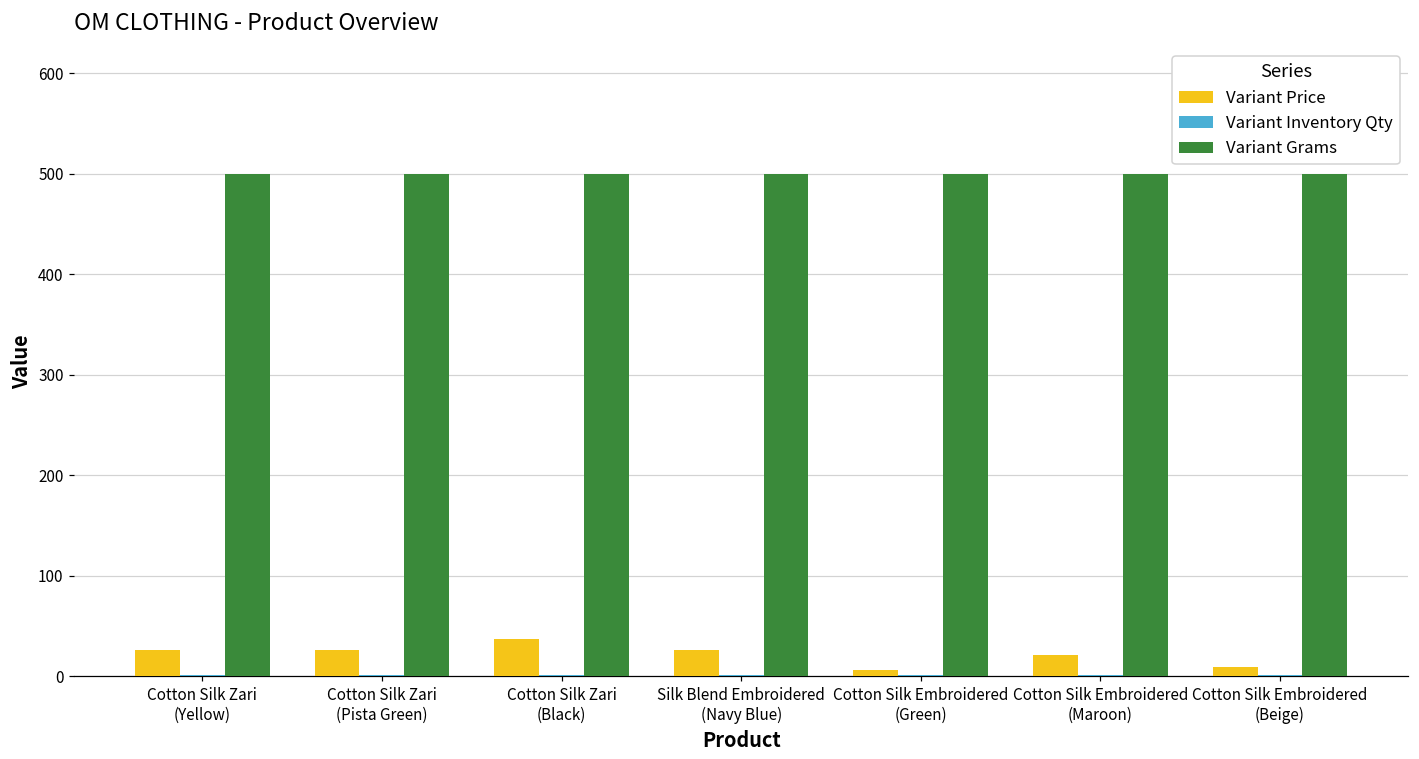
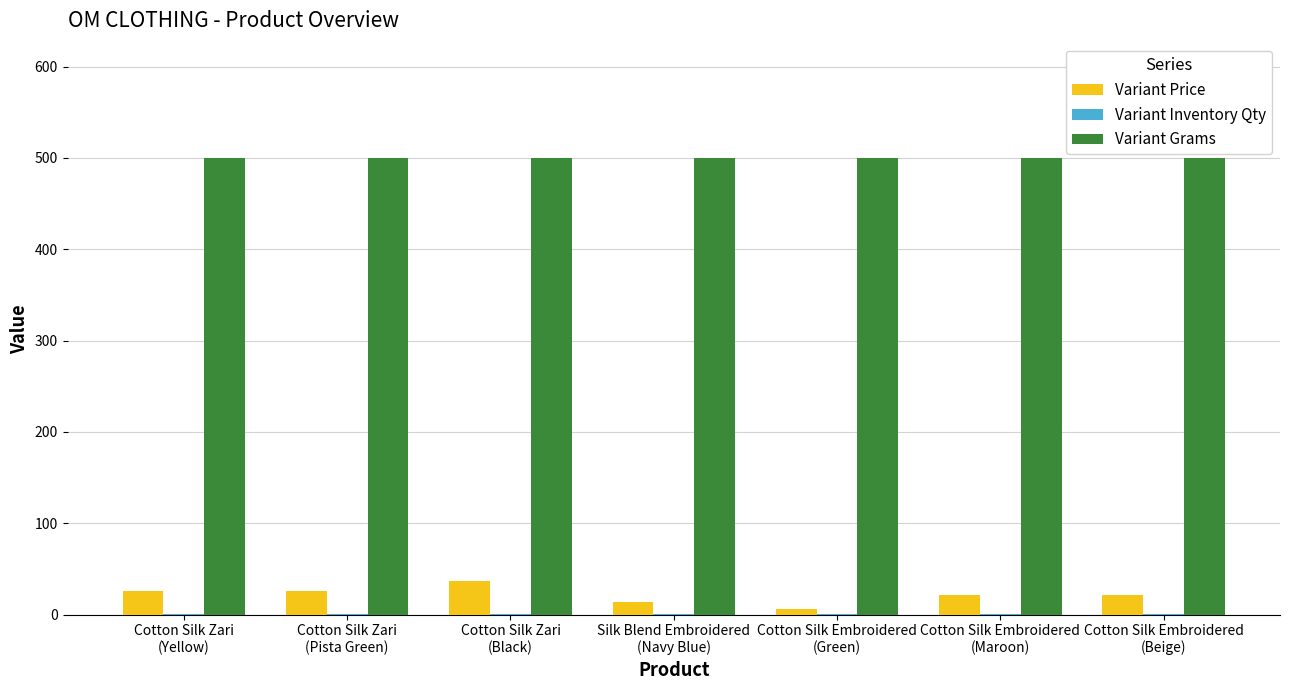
  {
    "Variant Price": {
      "Cotton Silk Zari (Yellow)": 30,
      "Cotton Silk Zari (Pista Green)": 30,
      "Cotton Silk Zari (Black)": 40,
-     "Silk Blend Embroidered (Navy Blue)": 30,
+     "Silk Blend Embroidered (Navy Blue)": 10,
      "Cotton Silk Embroidered (Green)": 10,
      "Cotton Silk Embroidered (Maroon)": 20,
-     "Cotton Silk Embroidered (Beige)": 10
+     "Cotton Silk Embroidered (Beige)": 20
    },
    "Variant Grams": {
      "Cotton Silk Zari (Yellow)": 500,
      "Cotton Silk Zari (Pista Green)": 500,
      "Cotton Silk Zari (Black)": 500,
      "Silk Blend Embroidered (Navy Blue)": 500,
      "Cotton Silk Embroidered (Green)": 500,
      "Cotton Silk Embroidered (Maroon)": 500,
      "Cotton Silk Embroidered (Beige)": 500
    }
  }
